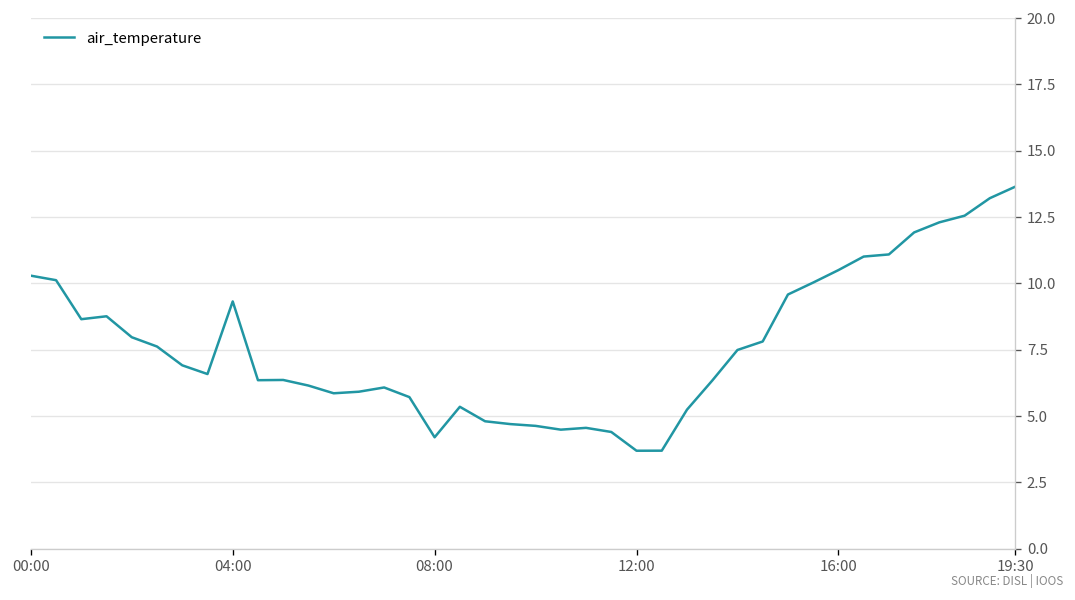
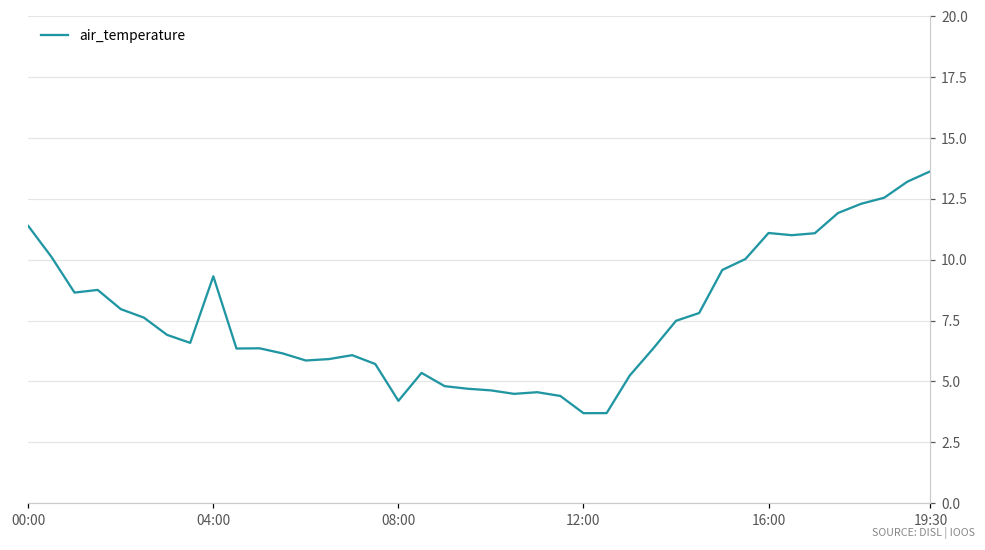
  {
-   "00:00": 10.3,
+   "00:00": 11.4,
    "04:00": 9.3,
    "08:00": 4.2,
    "12:00": 3.7,
-   "16:00": 10.5,
+   "16:00": 11.1,
    "19:30": 13.6
  }
